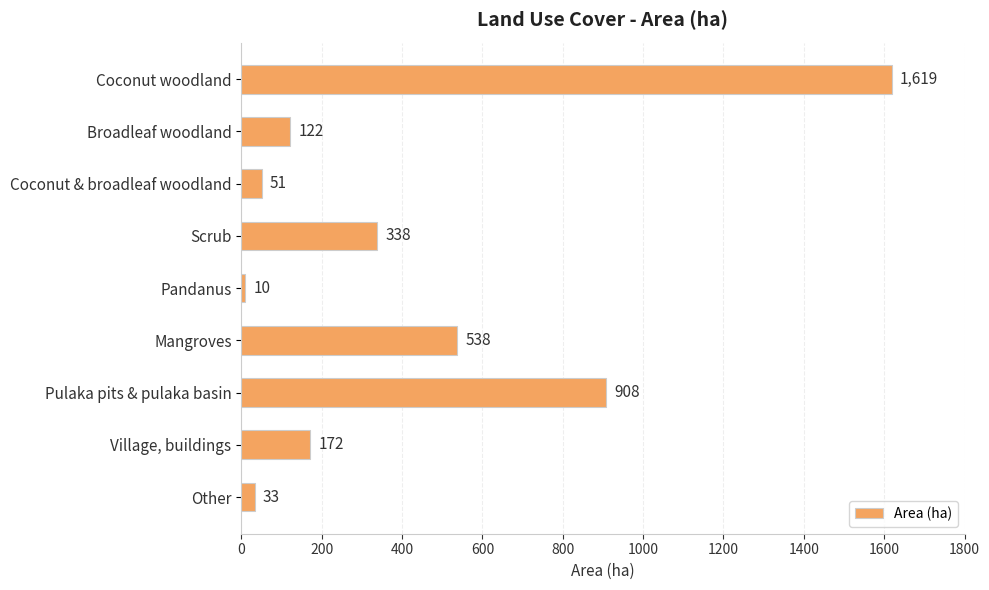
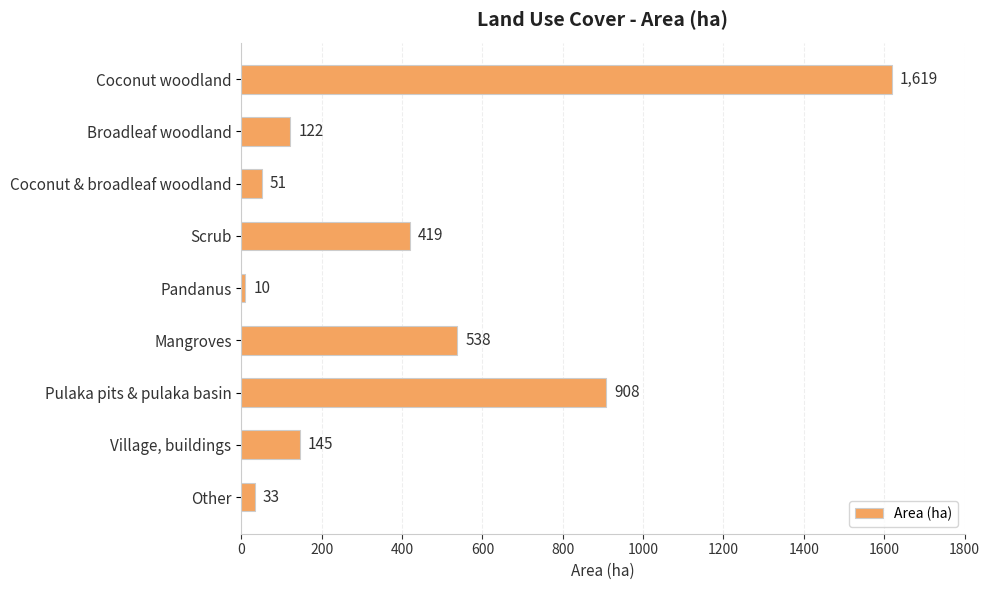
  {
    "Coconut woodland": "1,619",
    "Broadleaf woodland": "122",
    "Coconut & broadleaf woodland": "51",
-   "Scrub": "338",
+   "Scrub": "419",
    "Pandanus": "10",
    "Mangroves": "538",
    "Pulaka pits & pulaka basin": "908",
-   "Village, buildings": "172",
+   "Village, buildings": "145",
    "Other": "33"
  }
